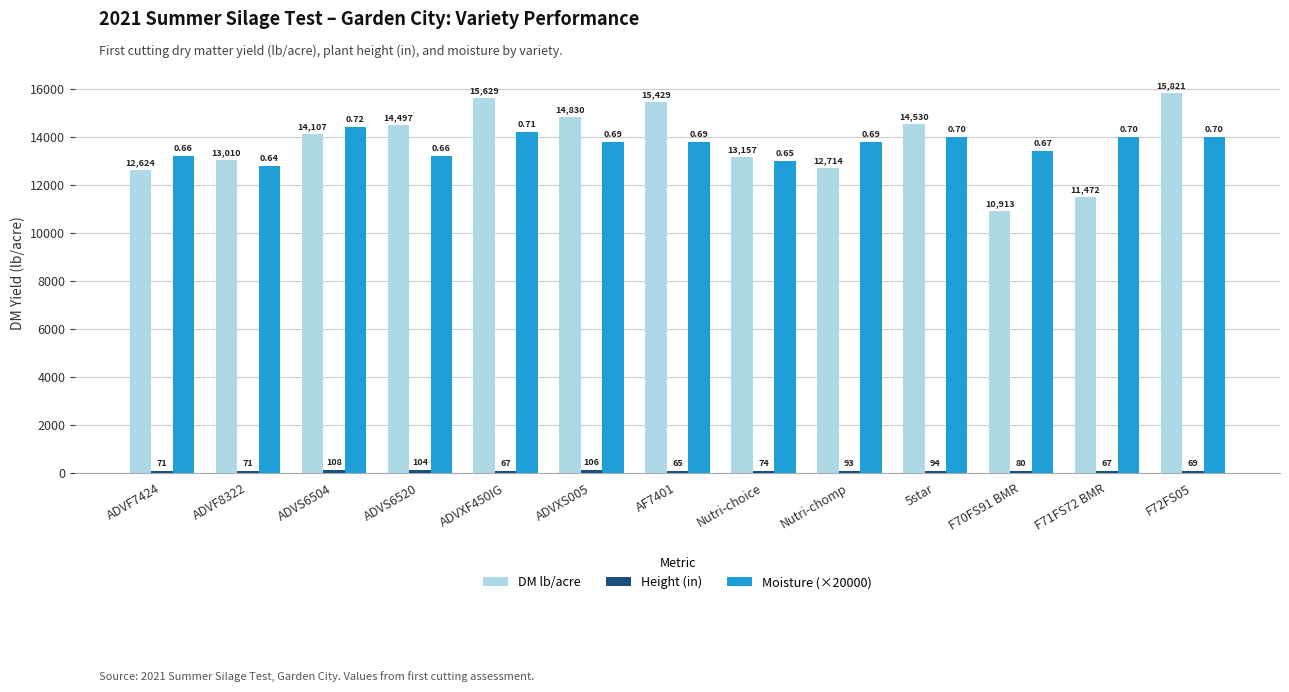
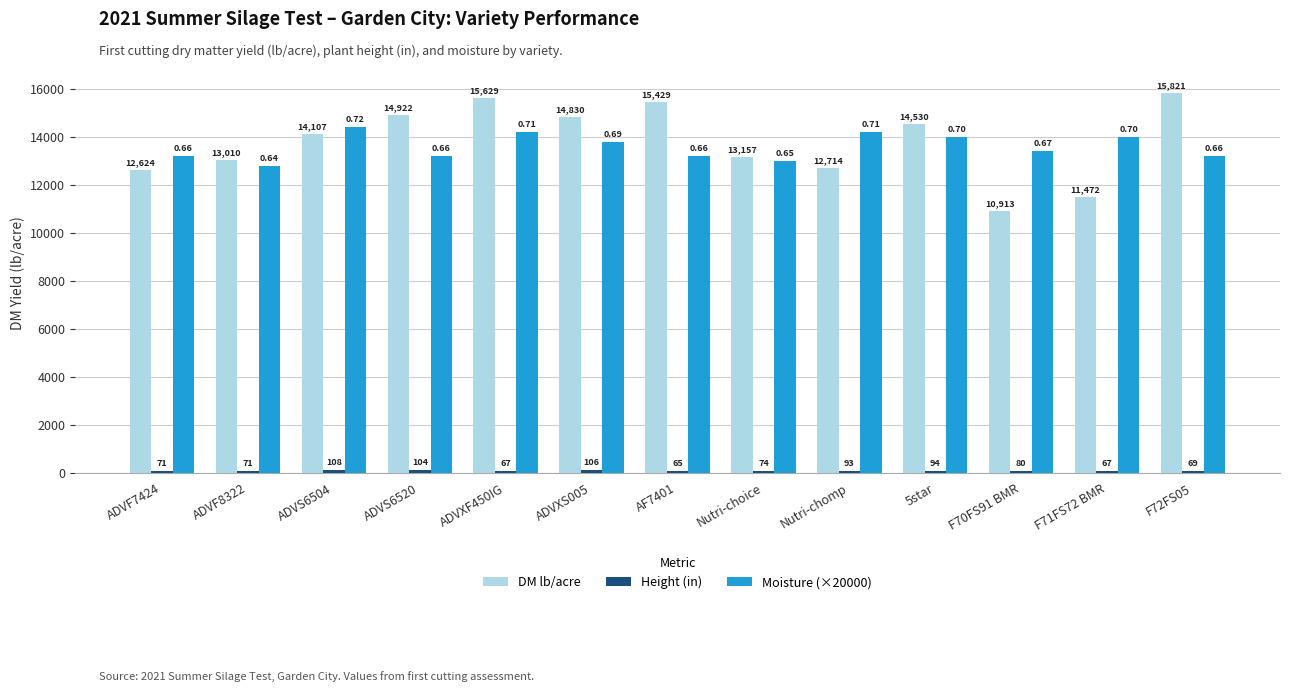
  {
    "DM lb/acre": {
      "ADVF7424": "12,624",
      "ADVF8322": "13,010",
      "ADVS6504": "14,107",
-     "ADVS6520": "14,497",
+     "ADVS6520": "14,922",
      "ADVXF450IG": "15,629",
      "ADVXS005": "14,830",
      "AF7401": "15,429",
      "Nutri-choice": "13,157",
      "Nutri-chomp": "12,714",
      "5star": "14,530",
      "F70FS91 BMR": "10,913",
      "F71FS72 BMR": "11,472",
      "F72FS05": "15,821"
    },
    "Height (in)": {
      "ADVF7424": "71",
      "ADVF8322": "71",
      "ADVS6504": "108",
      "ADVS6520": "104",
      "ADVXF450IG": "67",
      "ADVXS005": "106",
      "AF7401": "65",
      "Nutri-choice": "74",
      "Nutri-chomp": "93",
      "5star": "94",
      "F70FS91 BMR": "80",
      "F71FS72 BMR": "67",
      "F72FS05": "69"
    },
    "Moisture (×20000)": {
-     "AF7401": "0.69",
-     "Nutri-chomp": "0.69",
-     "F72FS05": "0.70"
+     "AF7401": "0.66",
+     "Nutri-chomp": "0.71",
+     "F72FS05": "0.66"
    }
  }
